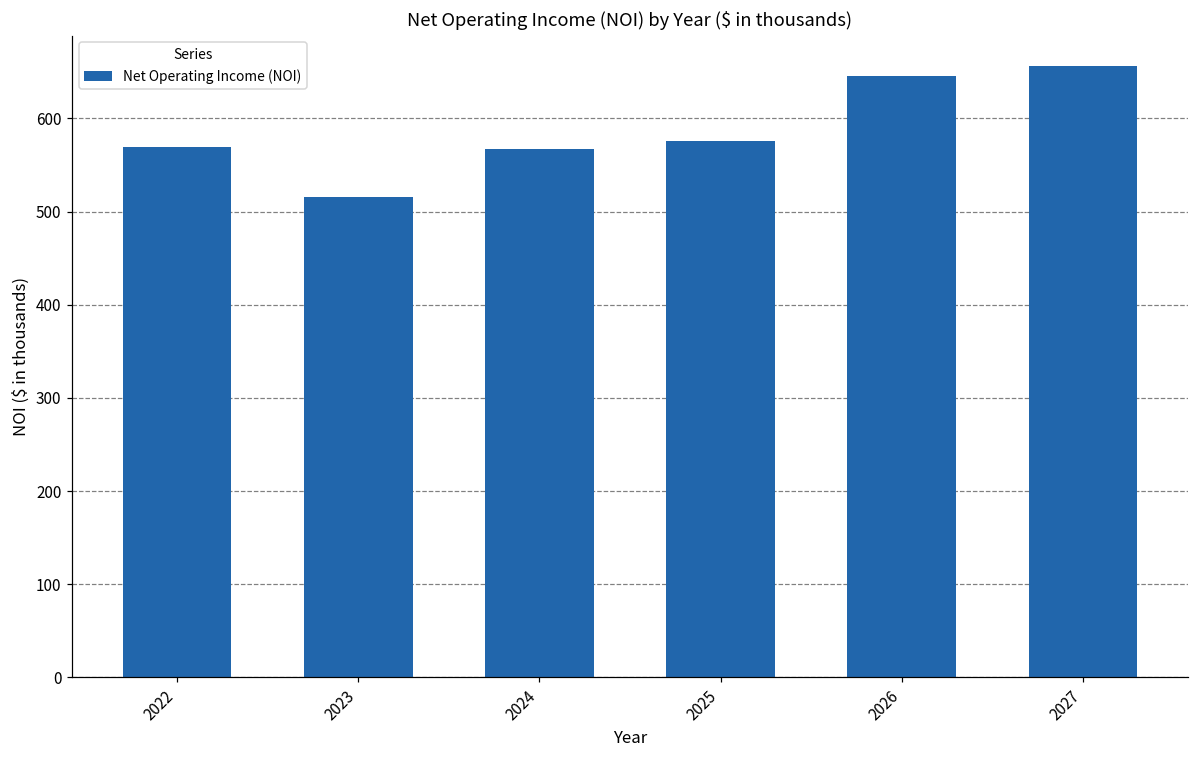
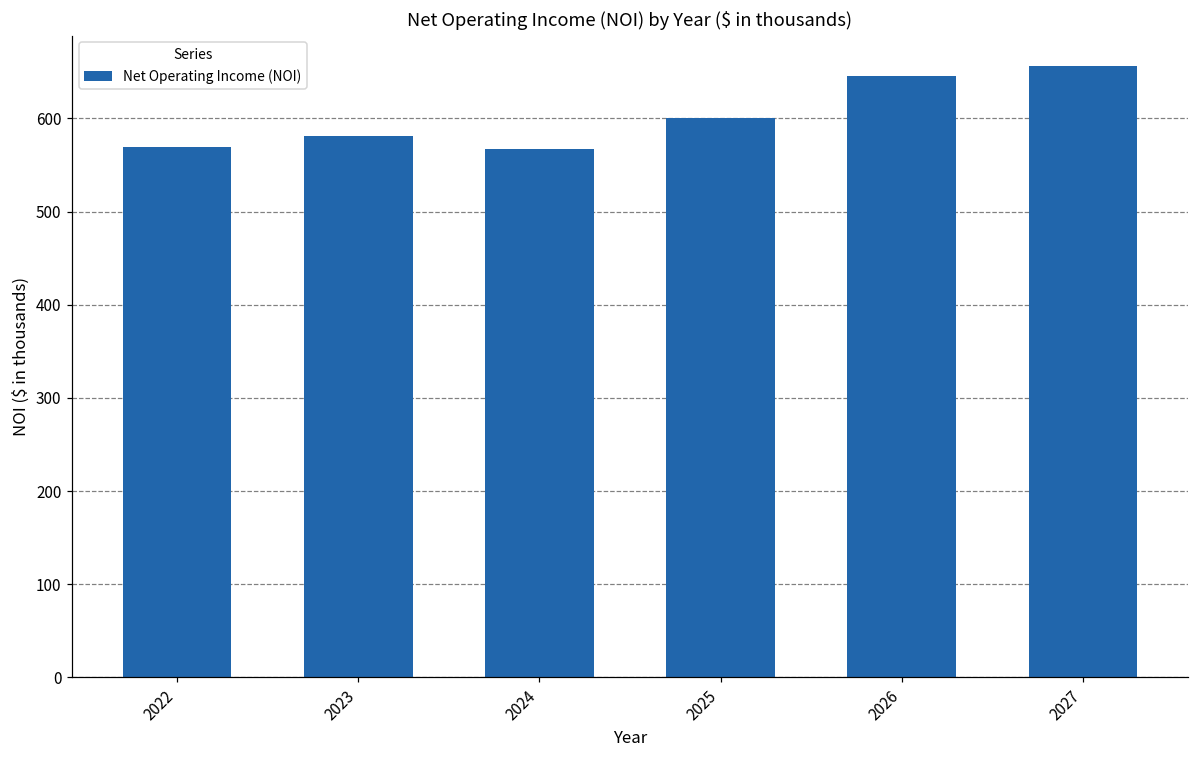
  {
    "2022": 570,
-   "2023": 520,
+   "2023": 580,
    "2024": 570,
-   "2025": 580,
+   "2025": 600,
    "2026": 650,
    "2027": 660
  }
